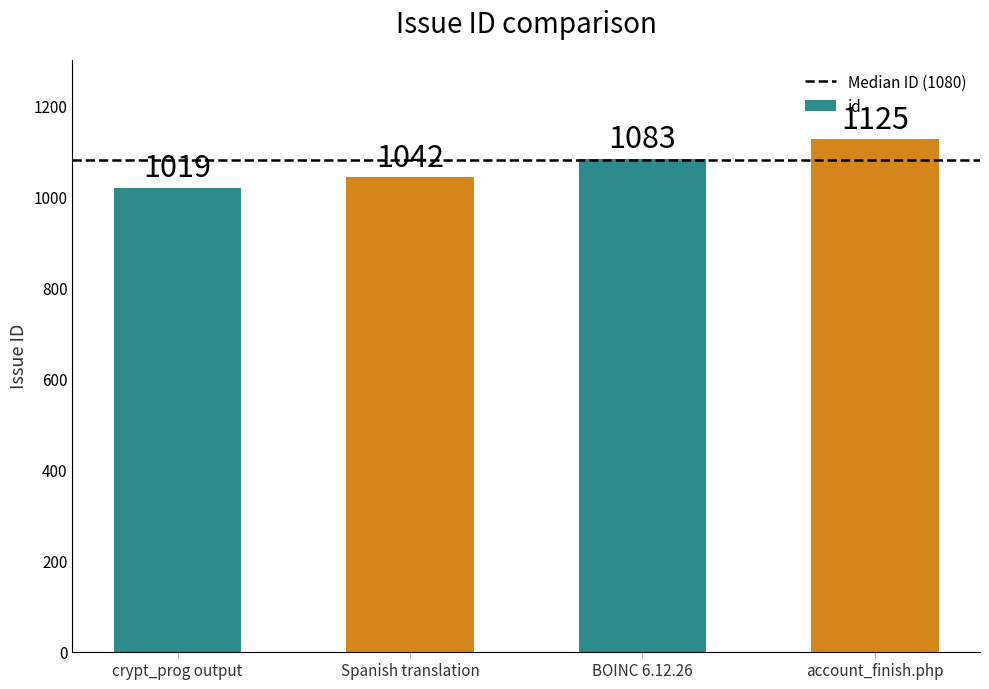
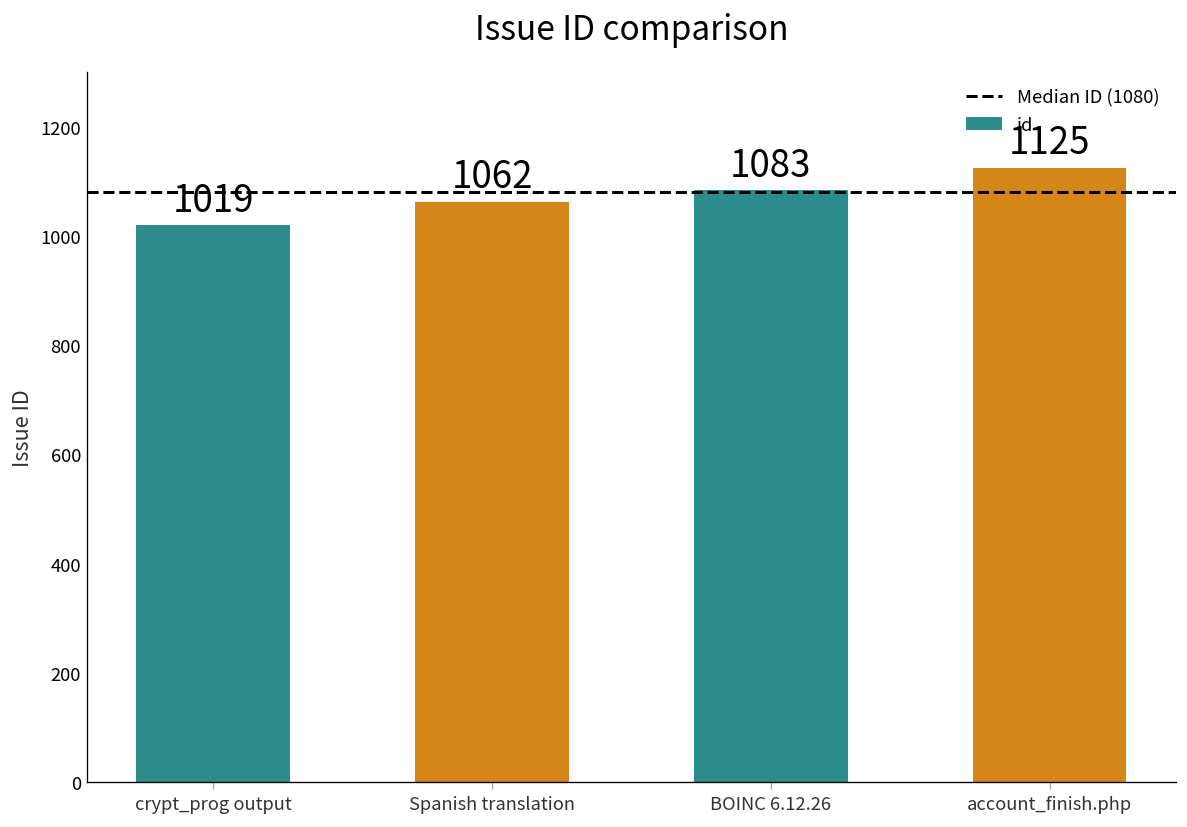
  {
    "crypt_prog output": 1019,
-   "Spanish translation": 1042,
+   "Spanish translation": 1062,
    "BOINC 6.12.26": 1083,
    "account_finish.php": 1125
  }
